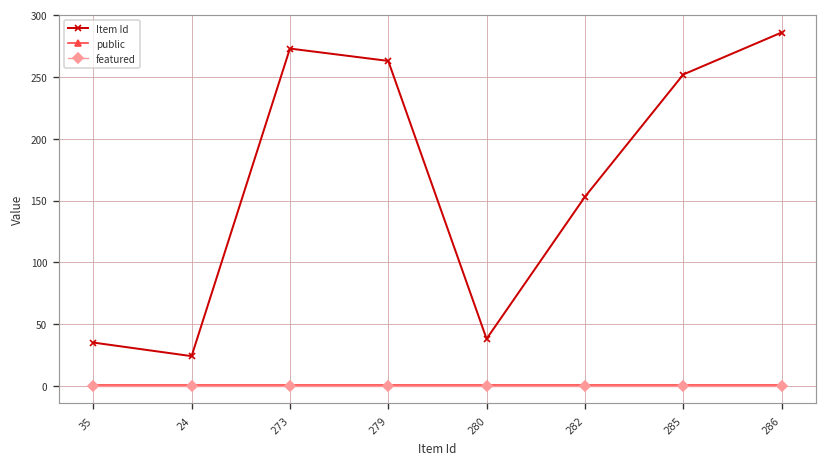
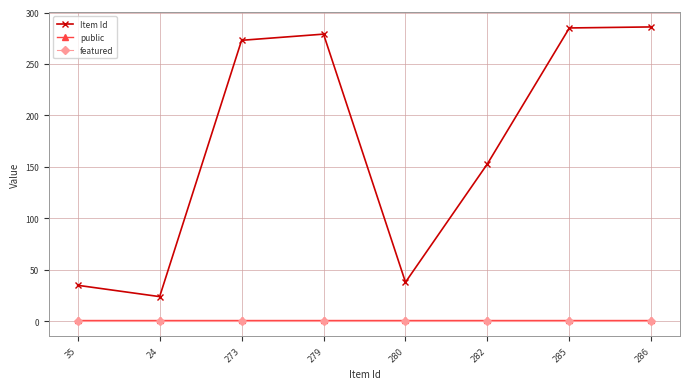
  {
    "Item Id": {
      "35": 35,
      "24": 24,
      "273": 273,
-     "279": 263,
+     "279": 279,
      "280": 38,
      "282": 153,
-     "285": 252,
+     "285": 285,
      "286": 286
    }
  }
